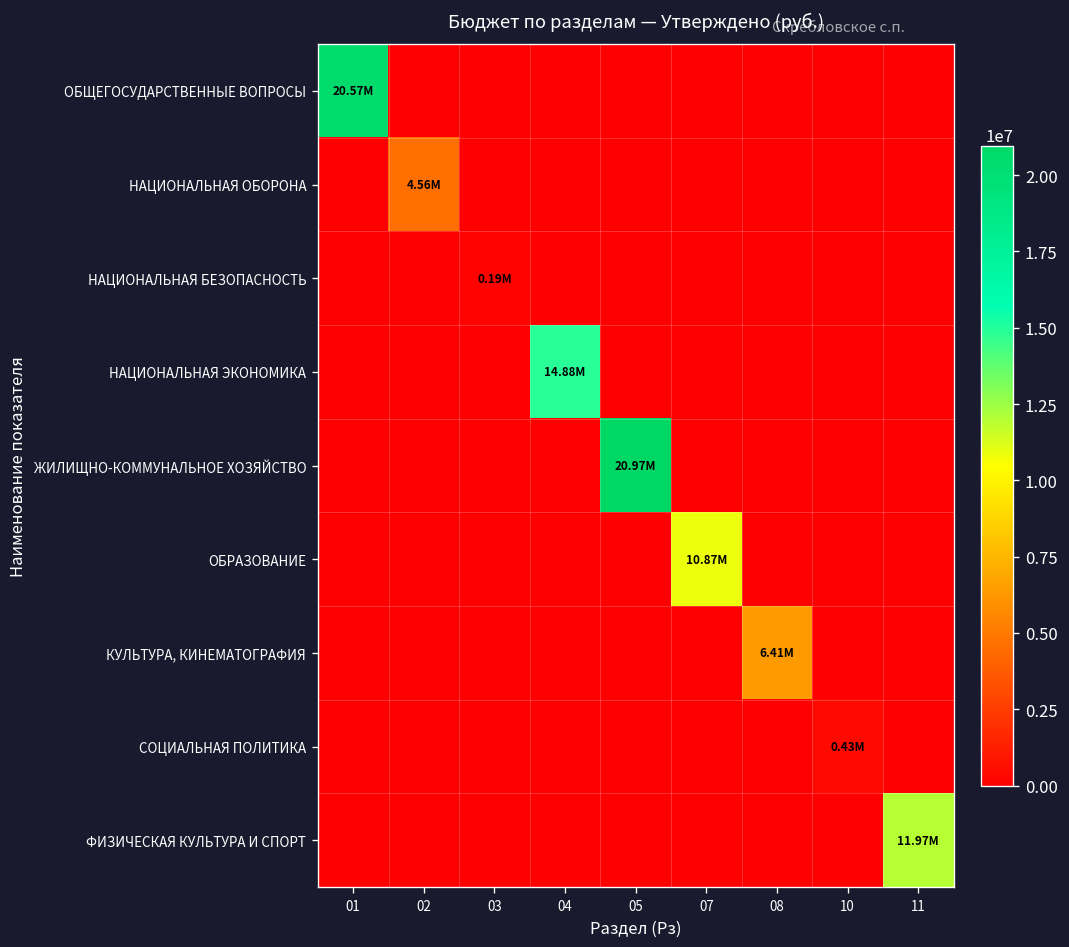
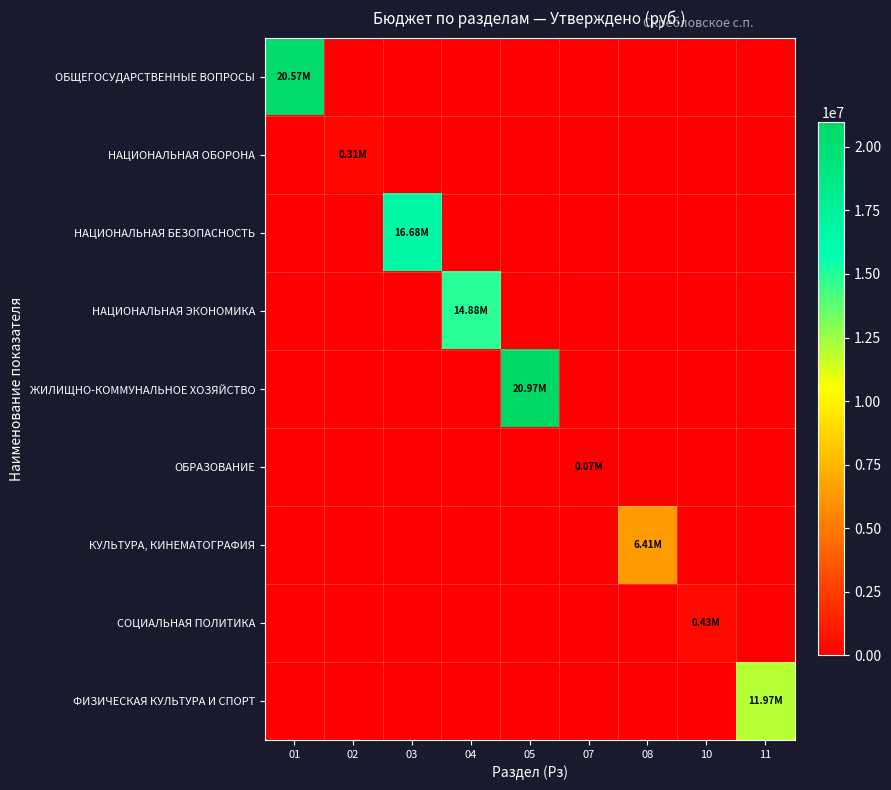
  {
    "ОБЩЕГОСУДАРСТВЕННЫЕ ВОПРОСЫ": {
      "01": "20.57M"
    },
    "НАЦИОНАЛЬНАЯ ОБОРОНА": {
-     "02": "4.56M"
+     "02": "0.31M"
    },
    "НАЦИОНАЛЬНАЯ БЕЗОПАСНОСТЬ": {
-     "03": "0.19M"
+     "03": "16.68M"
    },
    "НАЦИОНАЛЬНАЯ ЭКОНОМИКА": {
      "04": "14.88M"
    },
    "ЖИЛИЩНО-КОММУНАЛЬНОЕ ХОЗЯЙСТВО": {
      "05": "20.97M"
    },
    "ОБРАЗОВАНИЕ": {
-     "07": "10.87M"
+     "07": "0.07M"
    },
    "КУЛЬТУРА, КИНЕМАТОГРАФИЯ": {
      "08": "6.41M"
    },
    "СОЦИАЛЬНАЯ ПОЛИТИКА": {
      "10": "0.43M"
    },
    "ФИЗИЧЕСКАЯ КУЛЬТУРА И СПОРТ": {
      "11": "11.97M"
    }
  }
